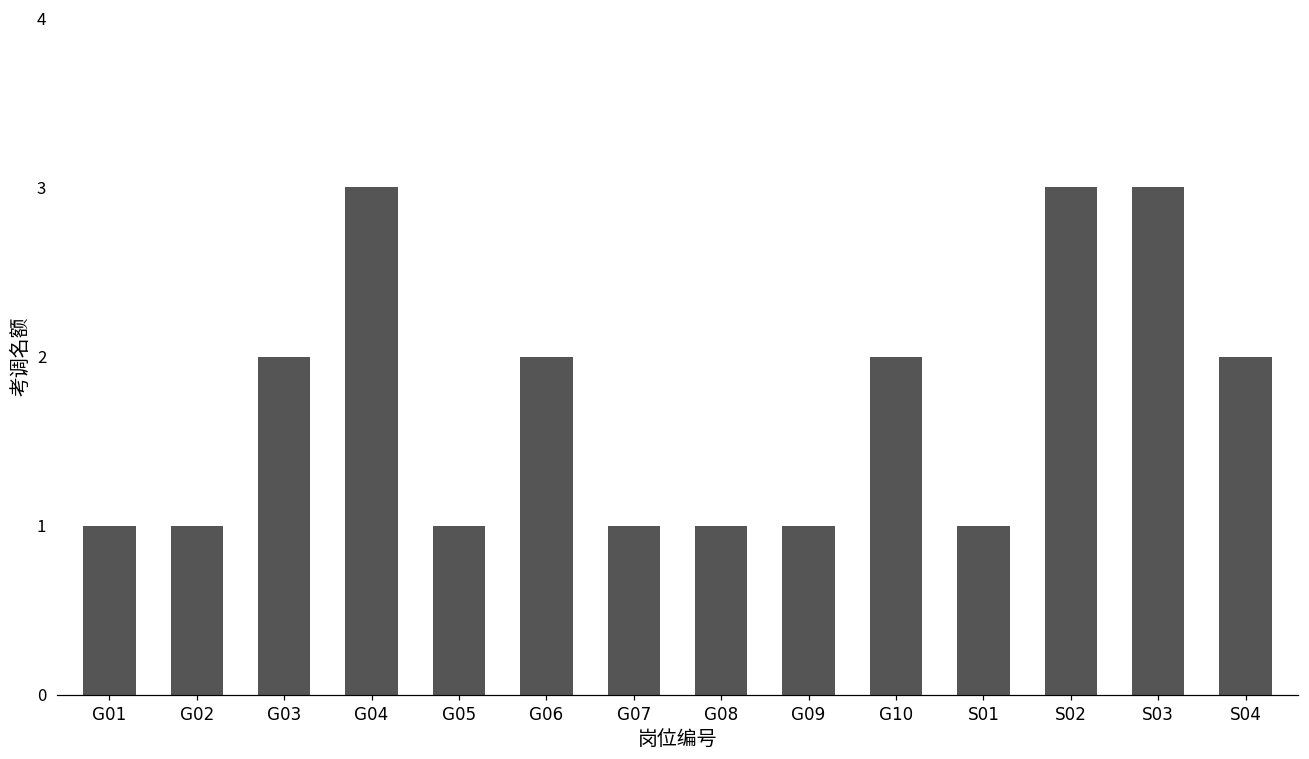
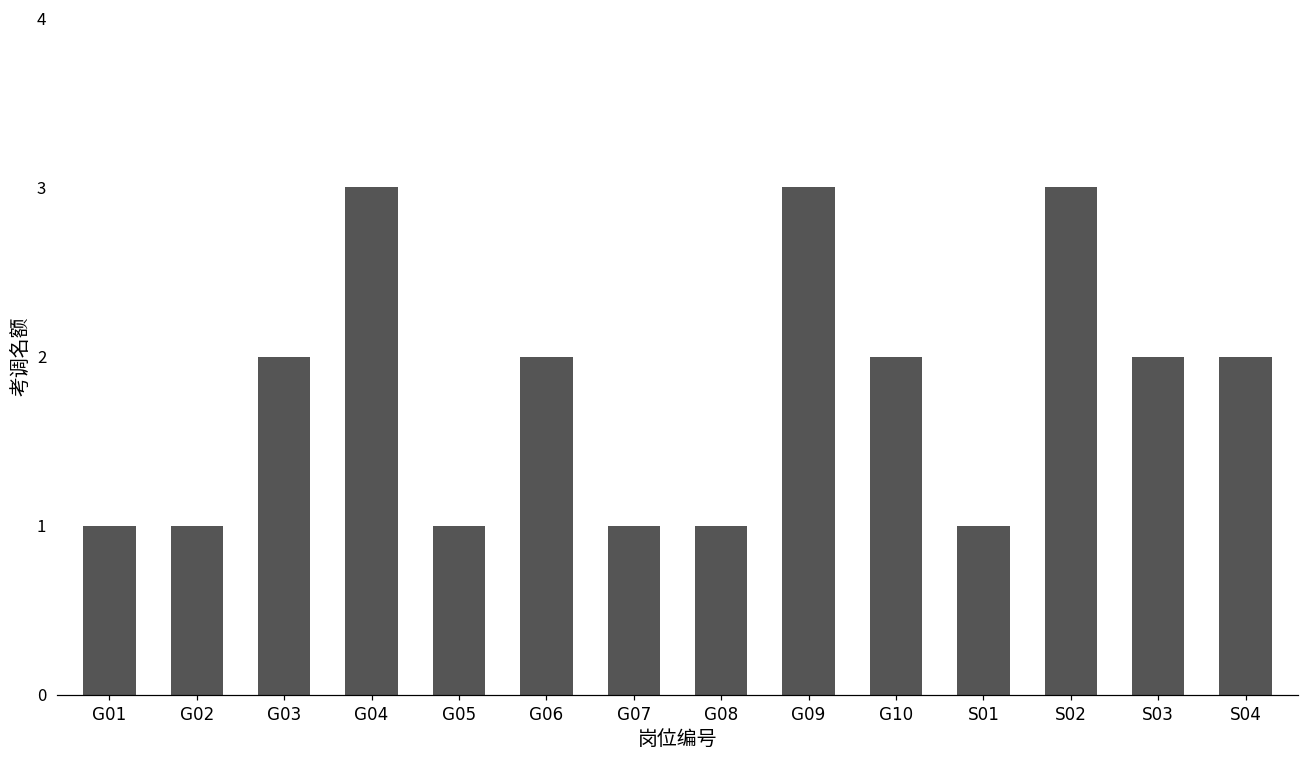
  {
    "G01": 1,
    "G02": 1,
    "G03": 2,
    "G04": 3,
    "G05": 1,
    "G06": 2,
    "G07": 1,
    "G08": 1,
-   "G09": 1,
+   "G09": 3,
    "G10": 2,
    "S01": 1,
    "S02": 3,
-   "S03": 3,
+   "S03": 2,
    "S04": 2
  }
